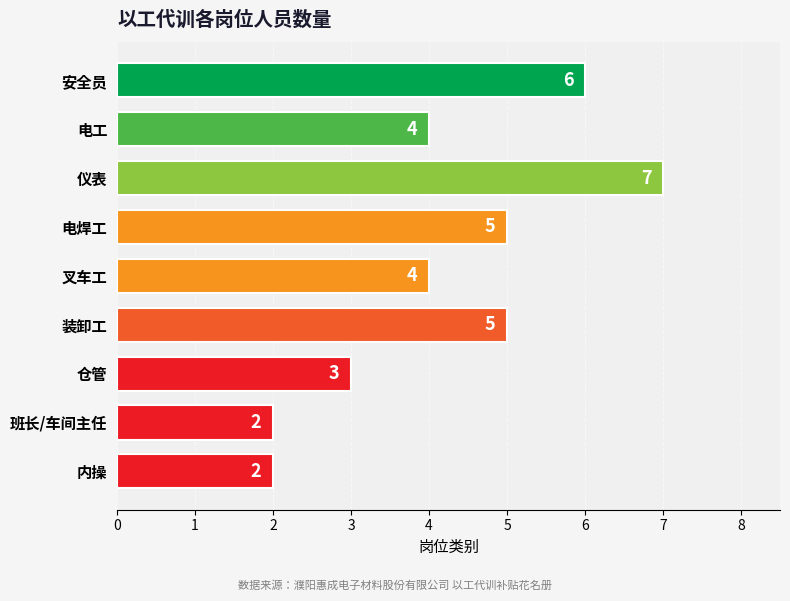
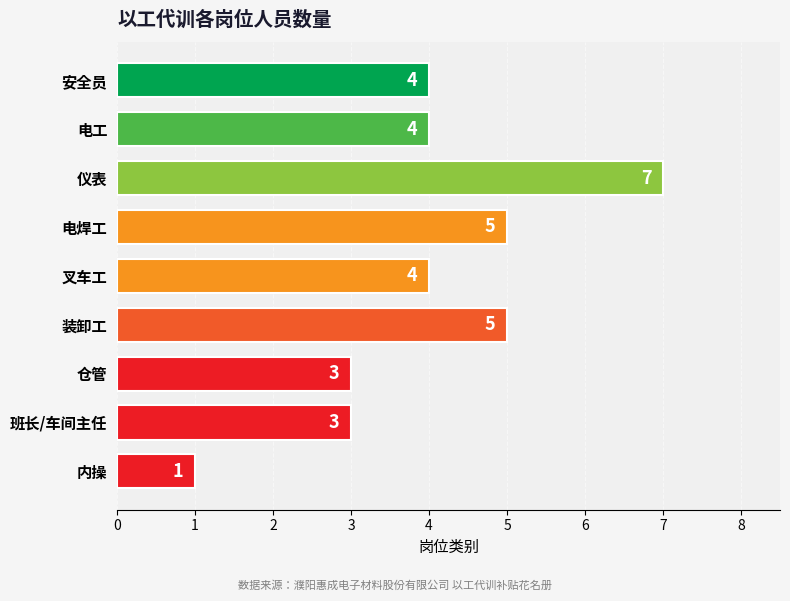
  {
-   "安全员": 6,
+   "安全员": 4,
    "电工": 4,
    "仪表": 7,
    "电焊工": 5,
    "叉车工": 4,
    "装卸工": 5,
    "仓管": 3,
-   "班长/车间主任": 2,
-   "内操": 2
+   "班长/车间主任": 3,
+   "内操": 1
  }
